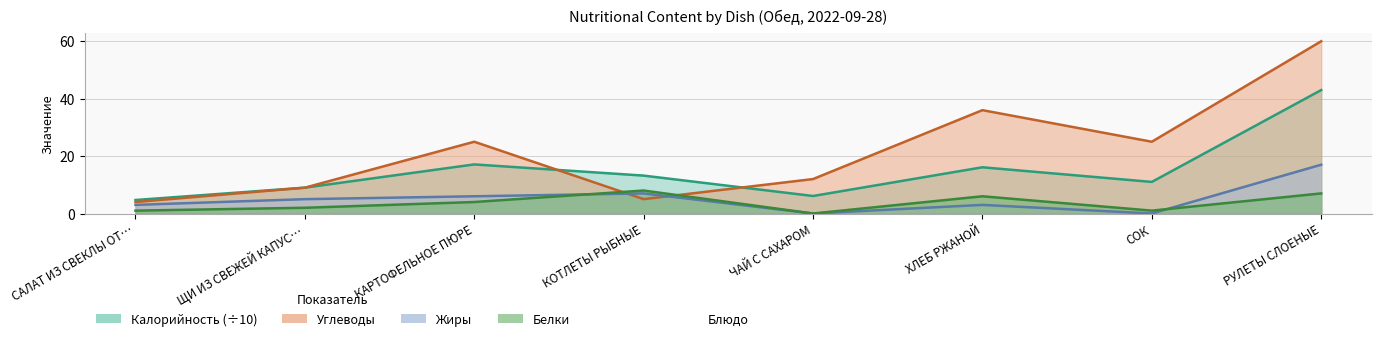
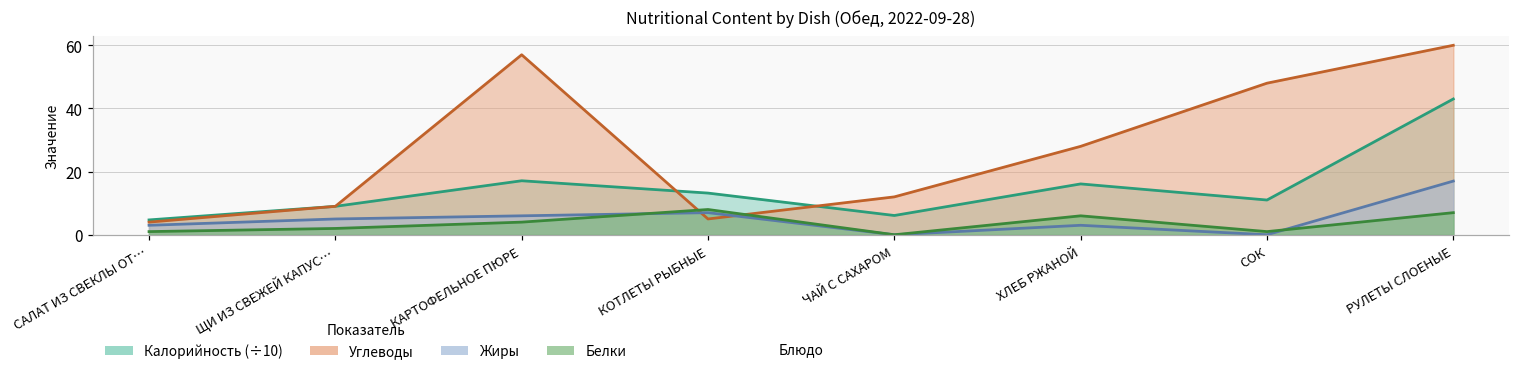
  {
    "Углеводы": {
-     "КАРТОФЕЛЬНОЕ ПЮРЕ": 25,
+     "КАРТОФЕЛЬНОЕ ПЮРЕ": 57,
      "КОТЛЕТЫ РЫБНЫЕ": 5,
      "ЧАЙ С САХАРОМ": 12,
-     "ХЛЕБ РЖАНОЙ": 36,
-     "СОК": 25,
+     "ХЛЕБ РЖАНОЙ": 28,
+     "СОК": 48,
      "РУЛЕТЫ СЛОЕНЫЕ": 60
    }
  }
